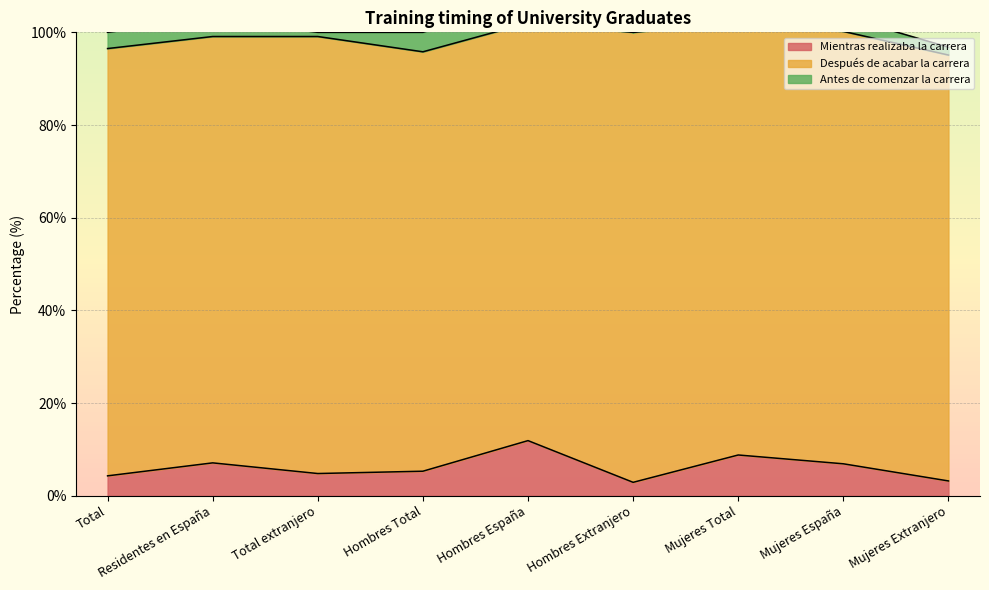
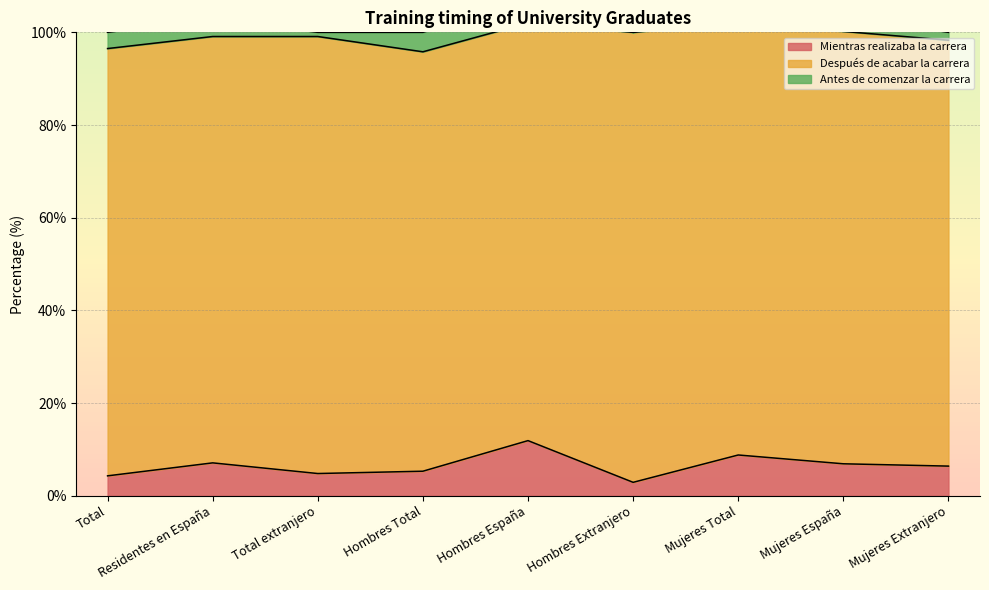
  {
    "Mientras realizaba la carrera": {
      "Total": "4%",
      "Residentes en España": "7%",
      "Total extranjero": "5%",
      "Hombres Total": "5%",
      "Hombres España": "12%",
      "Hombres Extranjero": "3%",
      "Mujeres Total": "9%",
      "Mujeres España": "7%",
-     "Mujeres Extranjero": "3%"
+     "Mujeres Extranjero": "6%"
    },
    "Después de acabar la carrera": {
      "Total": "92%",
      "Residentes en España": "92%",
      "Total extranjero": "94%",
      "Hombres Total": "91%",
      "Mujeres España": "93%"
    },
    "Antes de comenzar la carrera": {
      "Total": "4%",
      "Total extranjero": "1%",
      "Hombres Total": "4%"
    }
  }
